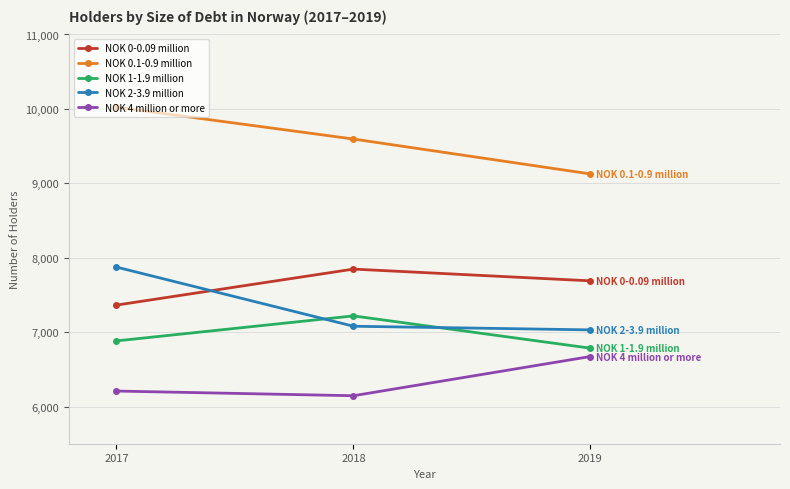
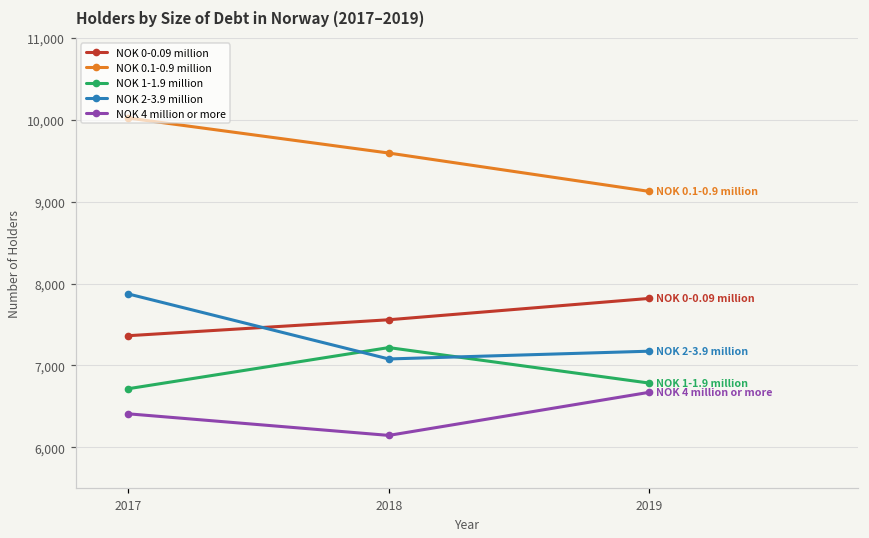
  {
    "NOK 0-0.09 million": {
      "2017": "7,400",
-     "2018": "7,800",
-     "2019": "7,700"
+     "2018": "7,600",
+     "2019": "7,800"
    },
    "NOK 0.1-0.9 million": {
      "2018": "9,600"
    },
    "NOK 1-1.9 million": {
-     "2017": "6,900",
+     "2017": "6,700",
      "2018": "7,200"
    },
    "NOK 2-3.9 million": {
      "2017": "7,900",
      "2018": "7,100",
-     "2019": "7,000"
+     "2019": "7,200"
    },
    "NOK 4 million or more": {
-     "2017": "6,200",
+     "2017": "6,400",
      "2018": "6,100"
    }
  }
